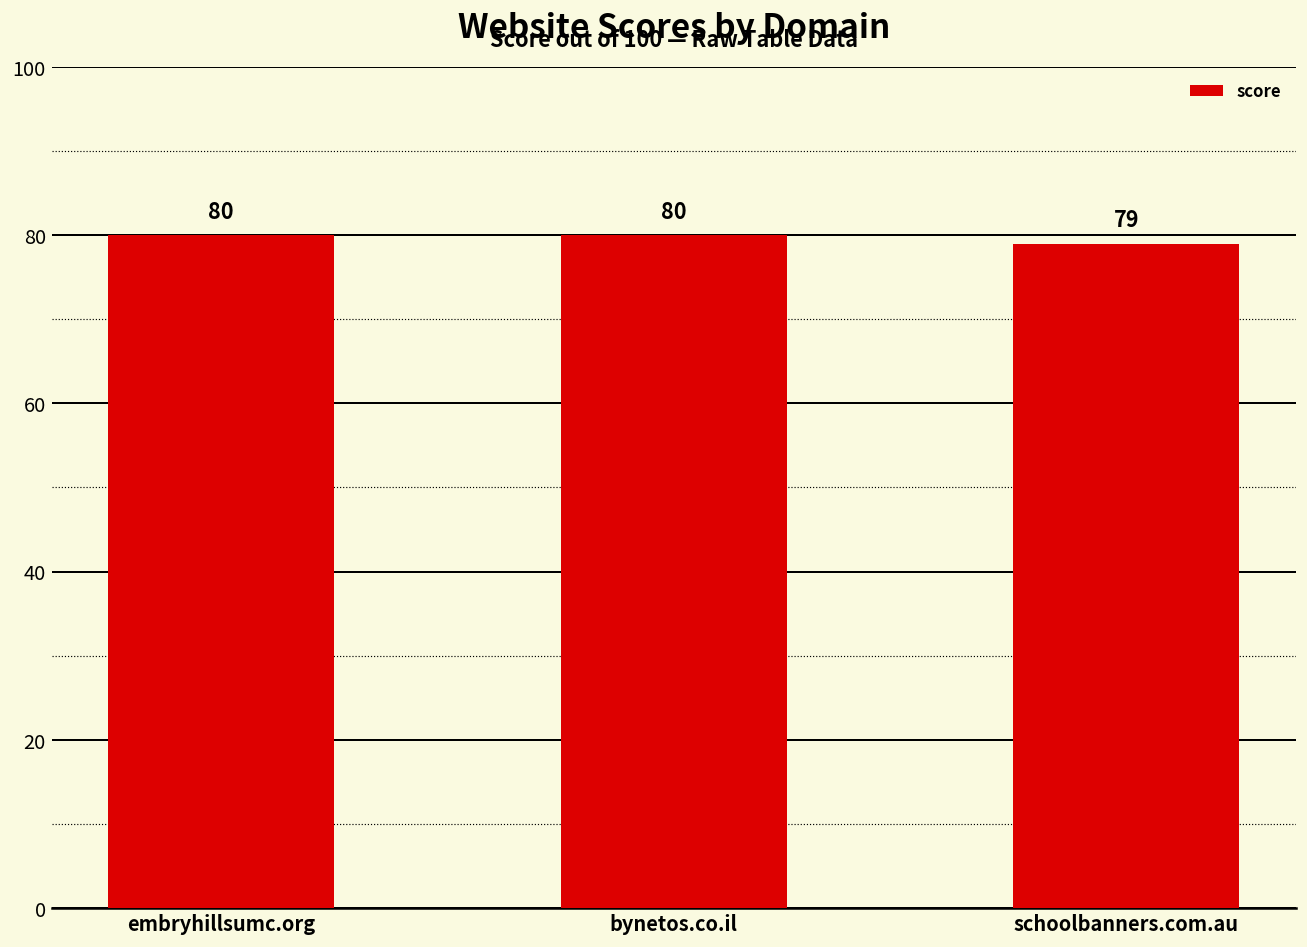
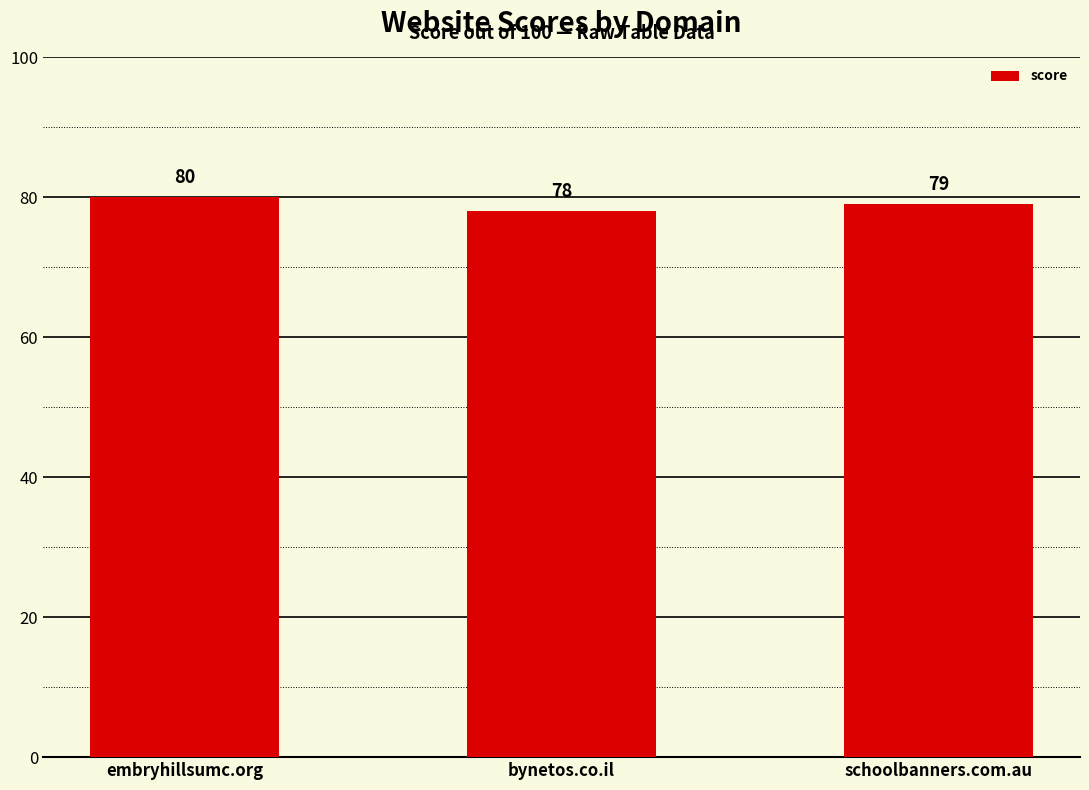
  {
    "embryhillsumc.org": 80,
-   "bynetos.co.il": 80,
+   "bynetos.co.il": 78,
    "schoolbanners.com.au": 79
  }
